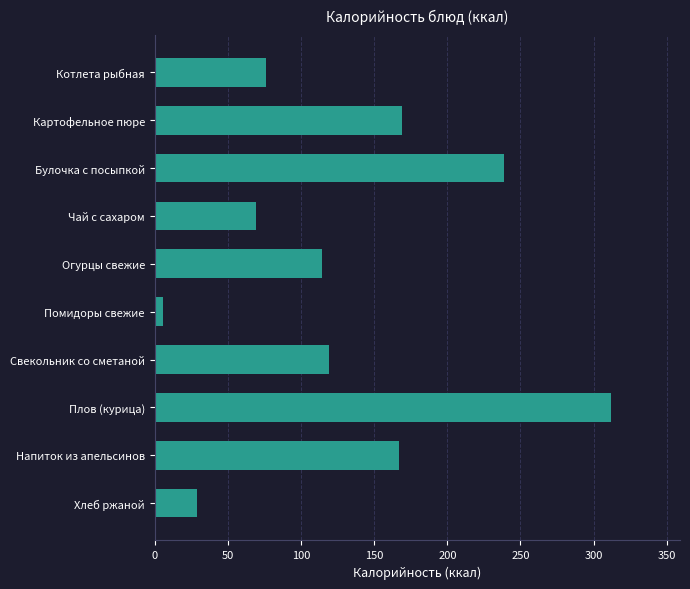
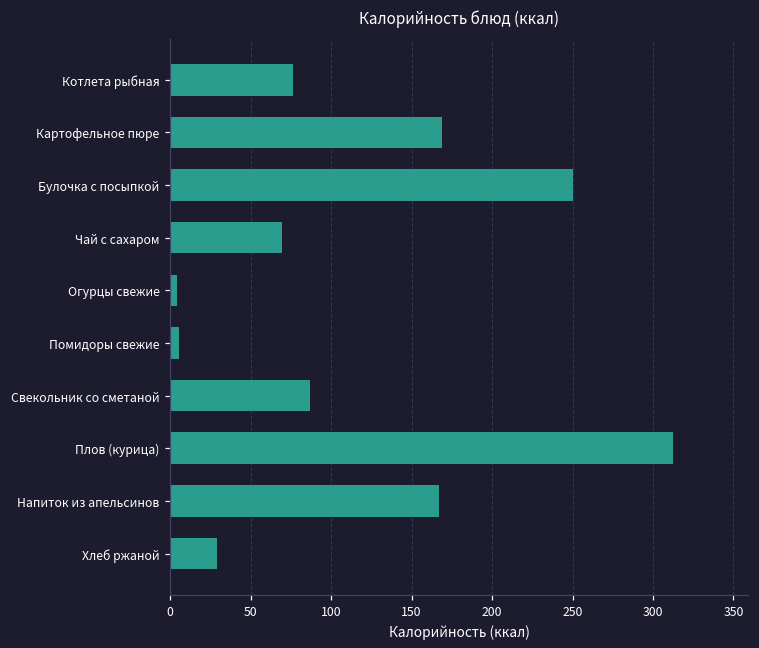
  {
    "Котлета рыбная": 76,
    "Картофельное пюре": 169,
-   "Булочка с посыпкой": 239,
+   "Булочка с посыпкой": 250,
    "Чай с сахаром": 69,
-   "Огурцы свежие": 115,
+   "Огурцы свежие": 4,
    "Помидоры свежие": 5,
-   "Свекольник со сметаной": 119,
+   "Свекольник со сметаной": 87,
    "Плов (курица)": 312,
    "Напиток из апельсинов": 167,
    "Хлеб ржаной": 29
  }
